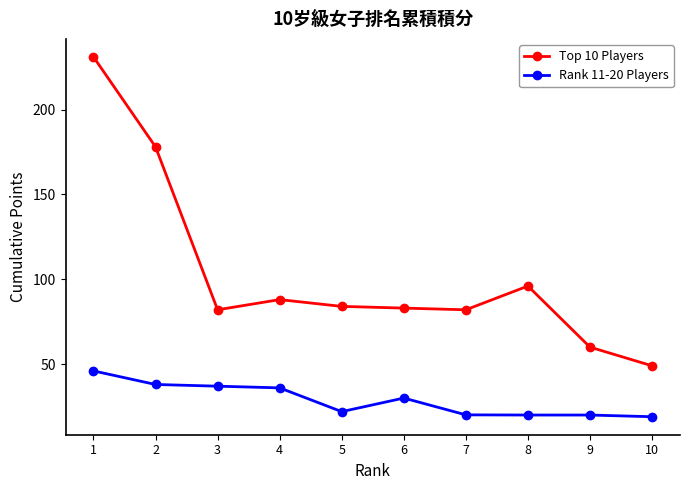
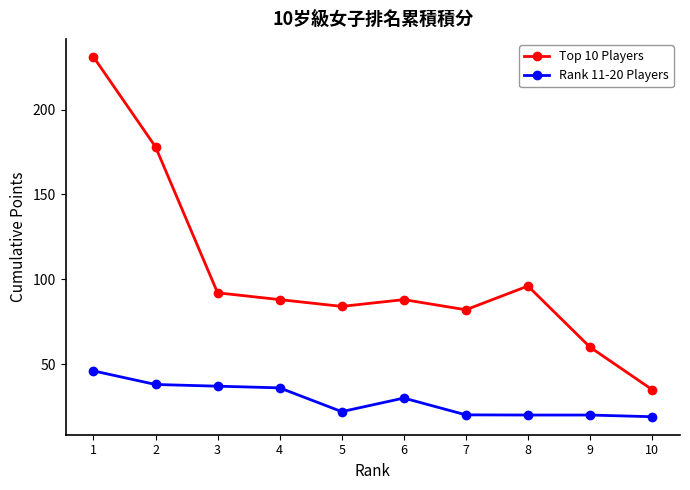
  {
    "Top 10 Players": {
      "1": 231,
      "2": 178,
-     "3": 82,
+     "3": 92,
      "4": 88,
      "5": 84,
-     "6": 83,
+     "6": 88,
      "7": 82,
      "8": 96,
      "9": 60,
-     "10": 49
+     "10": 35
    },
    "Rank 11-20 Players": {
      "1": 46,
      "2": 38,
      "3": 37,
      "4": 36,
      "5": 22,
      "6": 30,
      "7": 20,
      "8": 20,
      "9": 20,
      "10": 19
    }
  }
